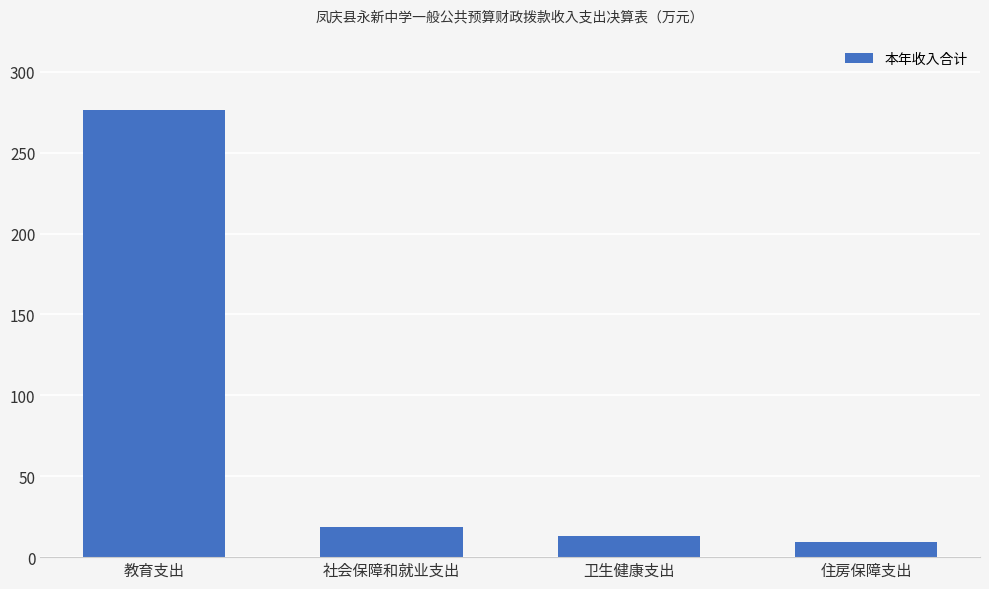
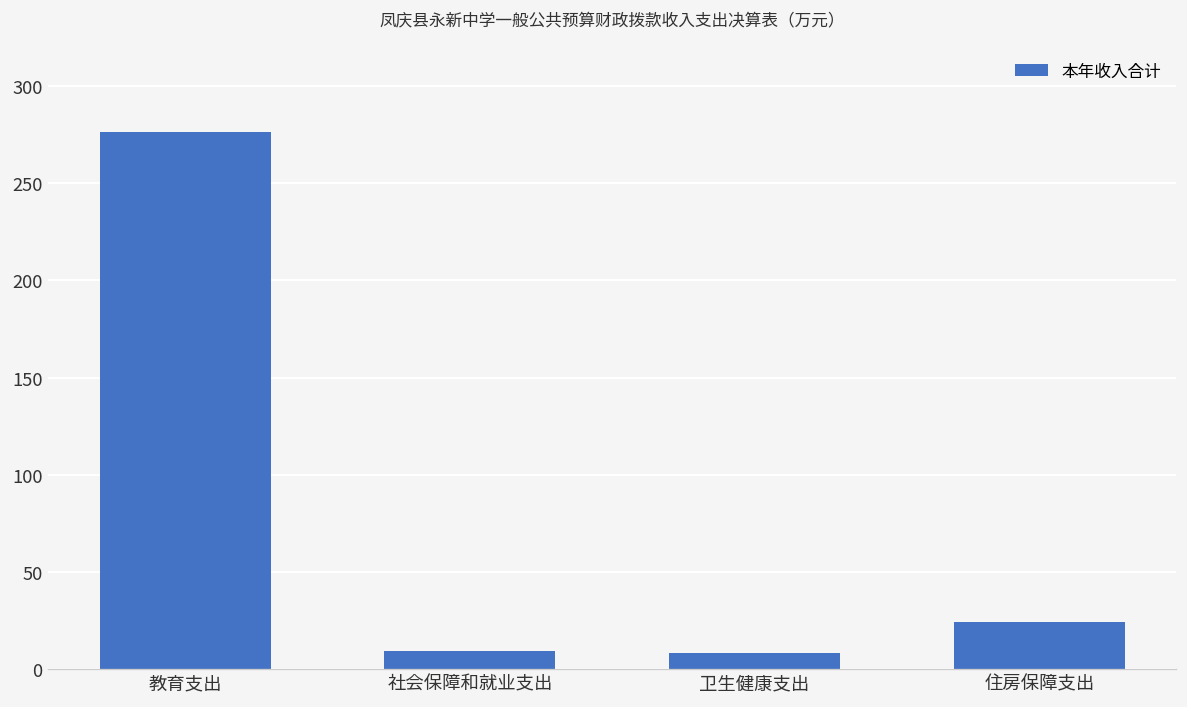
  {
    "教育支出": 276,
-   "社会保障和就业支出": 19,
-   "卫生健康支出": 13,
-   "住房保障支出": 10
+   "社会保障和就业支出": 9,
+   "卫生健康支出": 8,
+   "住房保障支出": 24
  }
